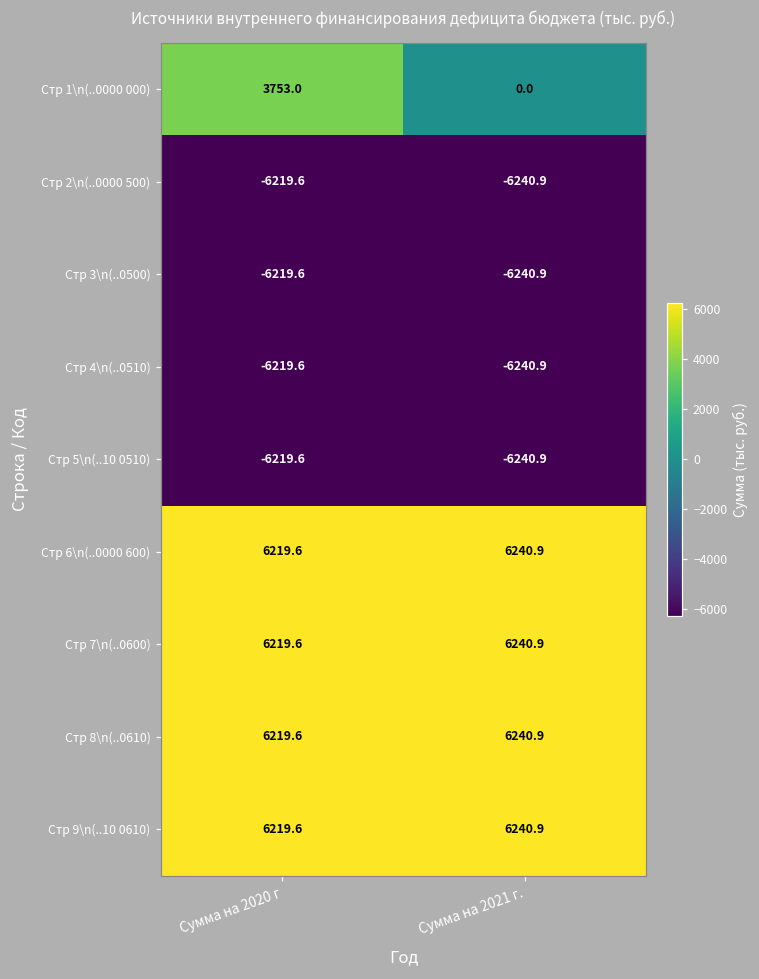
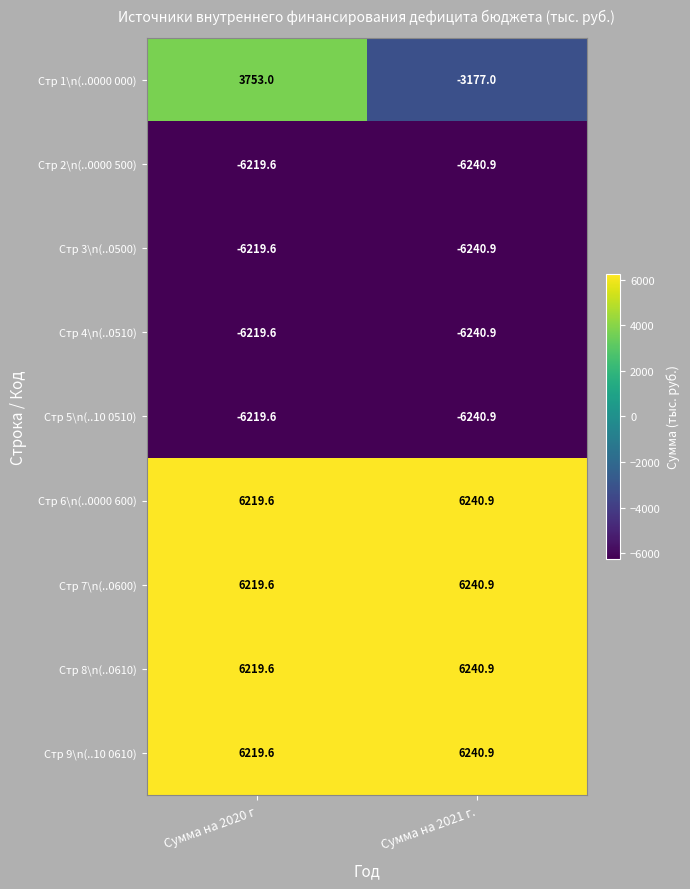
  {
    "Стр 1\\n(..0000 000)": {
      "Сумма на 2020 г": 3753.0,
-     "Сумма на 2021 г.": 0.0
+     "Сумма на 2021 г.": -3177.0
    },
    "Стр 2\\n(..0000 500)": {
      "Сумма на 2020 г": -6219.6,
      "Сумма на 2021 г.": -6240.9
    },
    "Стр 3\\n(..0500)": {
      "Сумма на 2020 г": -6219.6,
      "Сумма на 2021 г.": -6240.9
    },
    "Стр 4\\n(..0510)": {
      "Сумма на 2020 г": -6219.6,
      "Сумма на 2021 г.": -6240.9
    },
    "Стр 5\\n(..10 0510)": {
      "Сумма на 2020 г": -6219.6,
      "Сумма на 2021 г.": -6240.9
    },
    "Стр 6\\n(..0000 600)": {
      "Сумма на 2020 г": 6219.6,
      "Сумма на 2021 г.": 6240.9
    },
    "Стр 7\\n(..0600)": {
      "Сумма на 2020 г": 6219.6,
      "Сумма на 2021 г.": 6240.9
    },
    "Стр 8\\n(..0610)": {
      "Сумма на 2020 г": 6219.6,
      "Сумма на 2021 г.": 6240.9
    },
    "Стр 9\\n(..10 0610)": {
      "Сумма на 2020 г": 6219.6,
      "Сумма на 2021 г.": 6240.9
    }
  }
